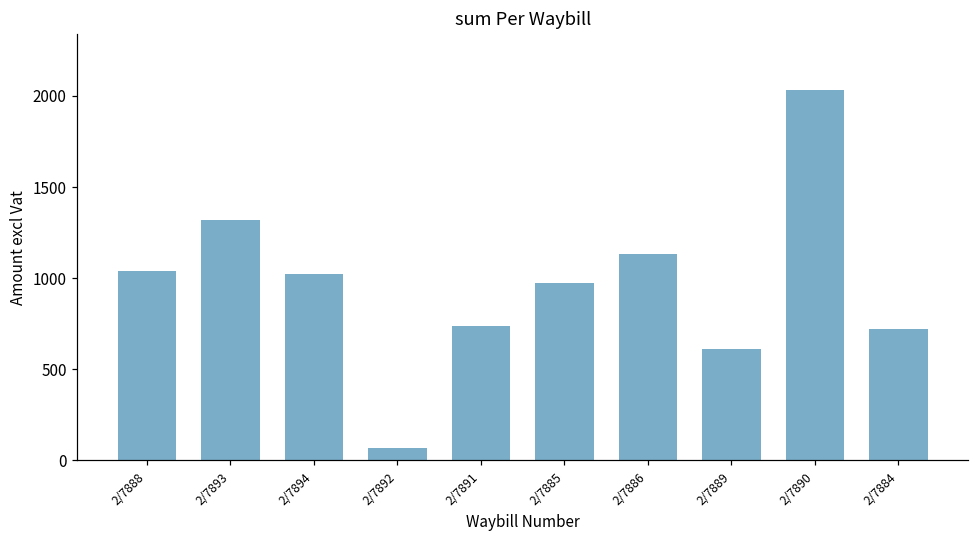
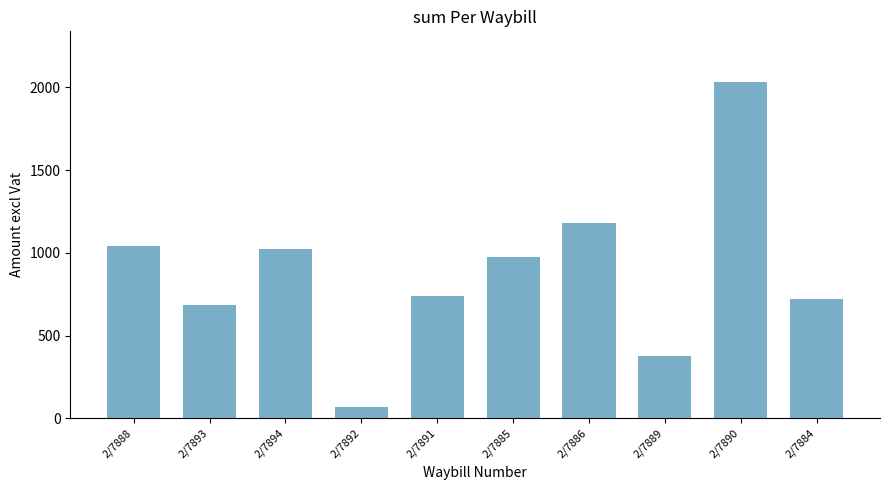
  {
    "2/7888": 1040,
-   "2/7893": 1320,
+   "2/7893": 690,
    "2/7894": 1020,
    "2/7892": 70,
    "2/7891": 740,
    "2/7885": 970,
-   "2/7886": 1130,
-   "2/7889": 610,
+   "2/7886": 1180,
+   "2/7889": 380,
    "2/7890": 2030,
    "2/7884": 720
  }
